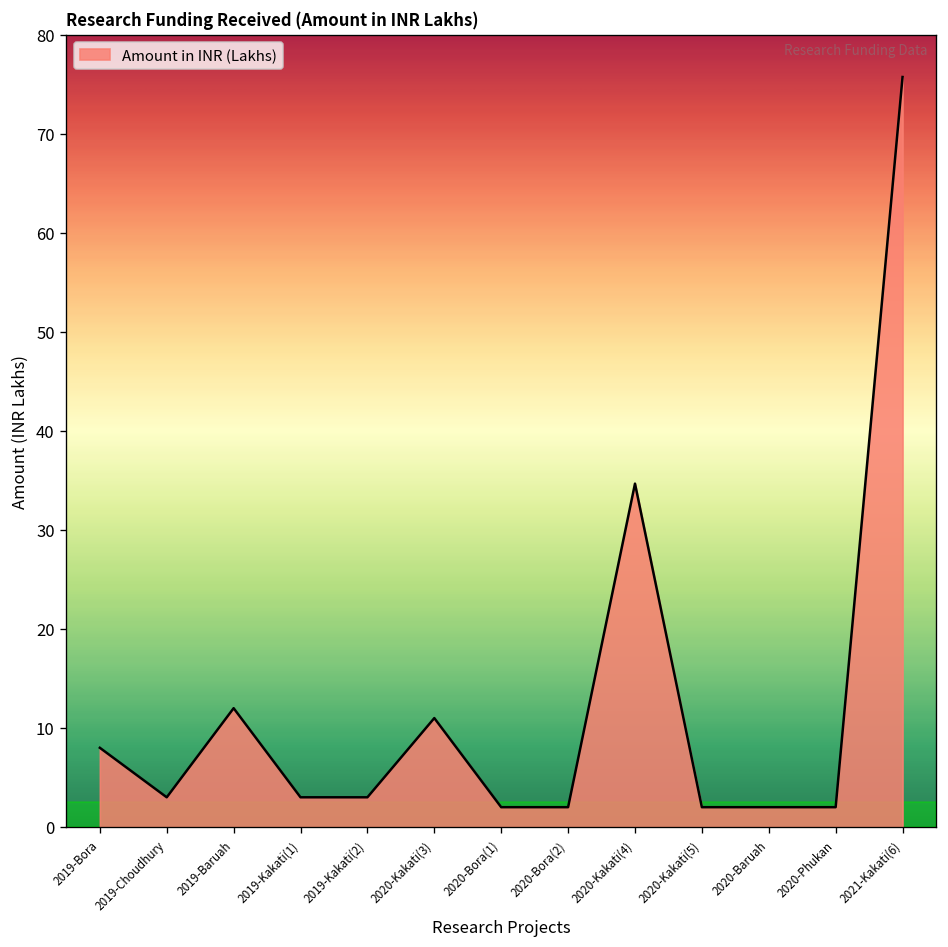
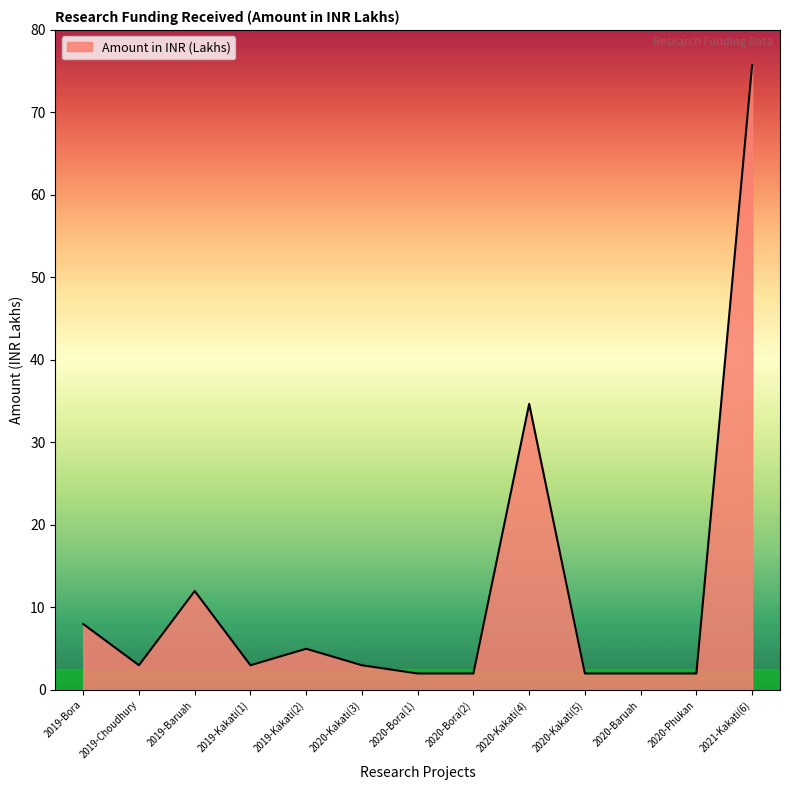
  {
    "2019-Bora": 8,
    "2019-Choudhury": 3,
    "2019-Baruah": 12,
    "2019-Kakati(1)": 3,
-   "2019-Kakati(2)": 3,
-   "2020-Kakati(3)": 11,
+   "2019-Kakati(2)": 5,
+   "2020-Kakati(3)": 3,
    "2020-Bora(1)": 2,
    "2020-Bora(2)": 2,
    "2020-Kakati(4)": 35,
    "2020-Kakati(5)": 2,
    "2020-Baruah": 2,
    "2020-Phukan": 2,
    "2021-Kakati(6)": 76
  }
